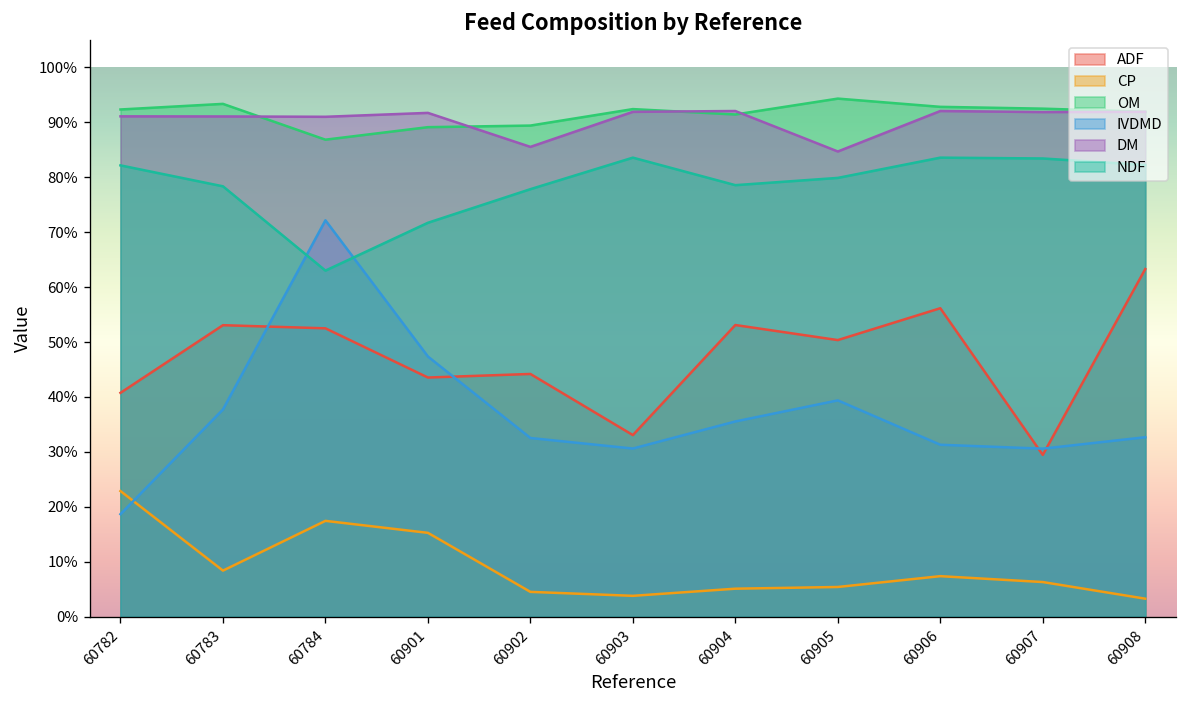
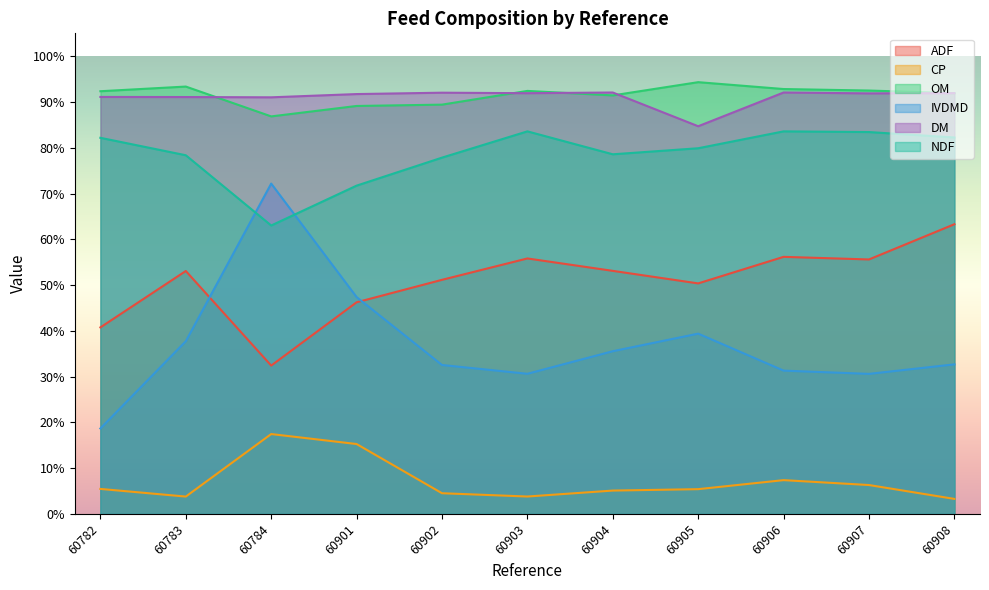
  {
    "ADF": {
      "60782": "41%",
      "60783": "53%",
-     "60784": "53%",
-     "60901": "44%",
-     "60902": "44%",
-     "60903": "33%",
+     "60784": "32%",
+     "60901": "46%",
+     "60902": "51%",
+     "60903": "56%",
      "60904": "53%",
      "60905": "50%",
      "60906": "56%",
-     "60907": "29%",
+     "60907": "56%",
      "60908": "63%"
    },
    "CP": {
-     "60782": "23%",
-     "60783": "8%",
+     "60782": "5%",
+     "60783": "4%",
      "60784": "17%",
      "60901": "15%",
      "60902": "5%",
      "60903": "4%",
      "60904": "5%",
      "60905": "5%",
      "60906": "7%",
      "60907": "6%",
      "60908": "3%"
    },
    "DM": {
      "60782": "91%",
      "60783": "91%",
      "60784": "91%",
      "60901": "92%",
-     "60902": "86%",
+     "60902": "92%",
      "60904": "92%",
      "60905": "85%",
      "60906": "92%",
      "60907": "92%"
    }
  }
